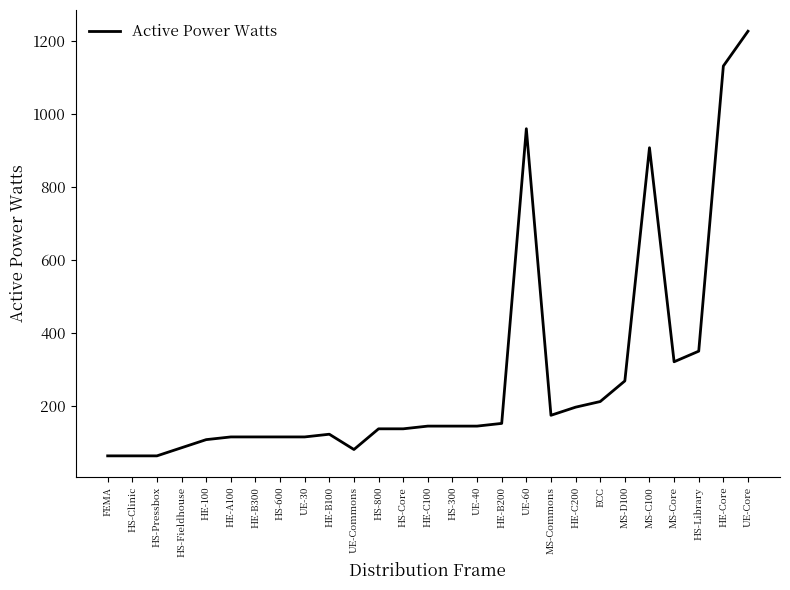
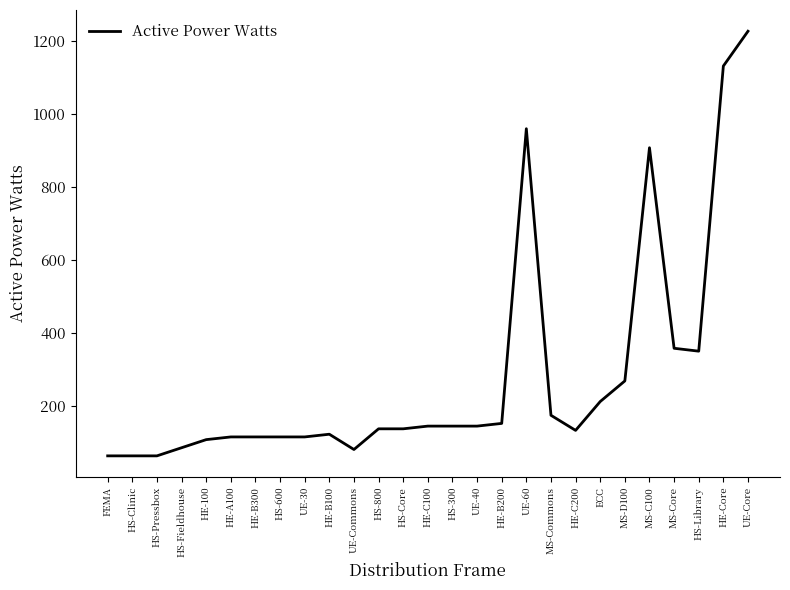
  {
    "FEMA": 60,
    "HS-Clinic": 60,
    "HS-Pressbox": 60,
    "HS-Fieldhouse": 90,
    "HE-100": 110,
    "HE-A100": 120,
    "HE-B300": 120,
    "HS-600": 120,
    "UE-30": 120,
    "HE-B100": 120,
    "UE-Commons": 80,
    "HS-800": 140,
    "HS-Core": 140,
    "HE-C100": 150,
    "HS-300": 150,
    "UE-40": 150,
    "HE-B200": 150,
    "UE-60": 960,
    "MS-Commons": 180,
-   "HE-C200": 200,
+   "HE-C200": 130,
    "ECC": 210,
    "MS-D100": 270,
    "MS-C100": 910,
-   "MS-Core": 320,
+   "MS-Core": 360,
    "HS-Library": 350,
    "HE-Core": 1130,
    "UE-Core": 1230
  }
